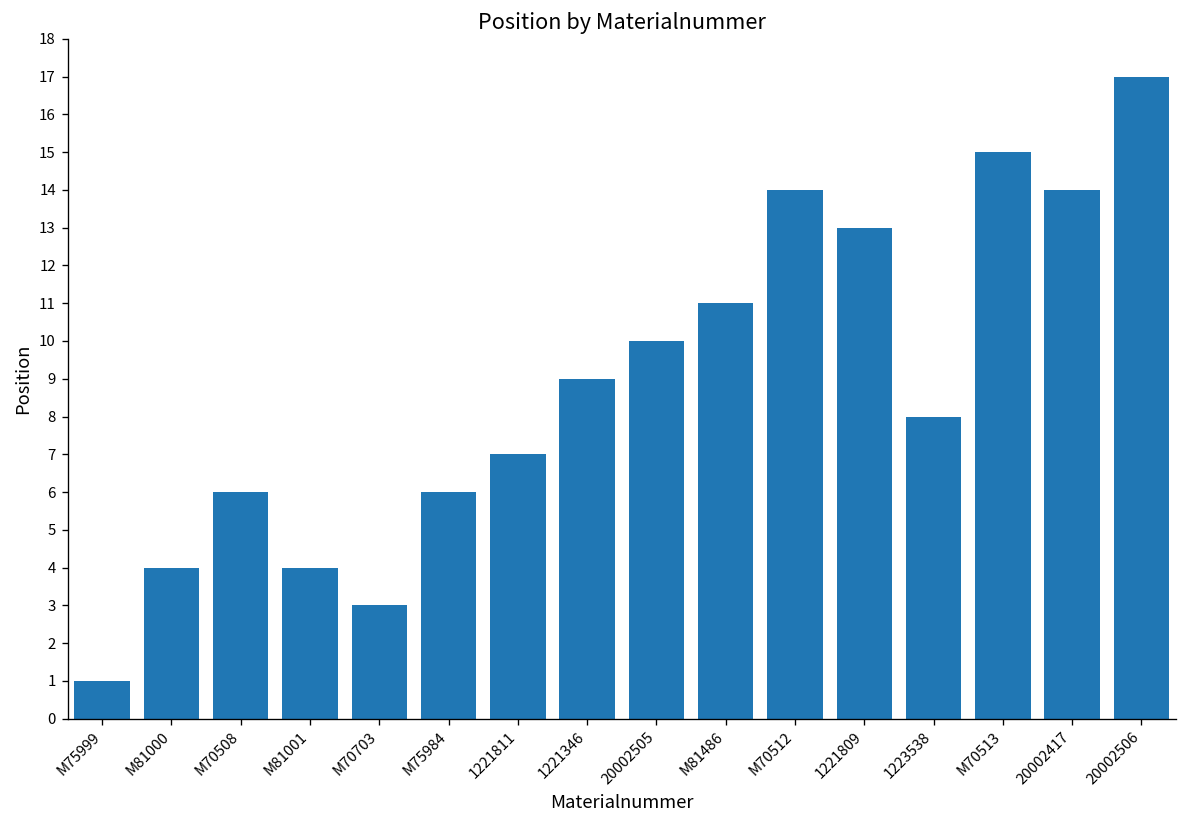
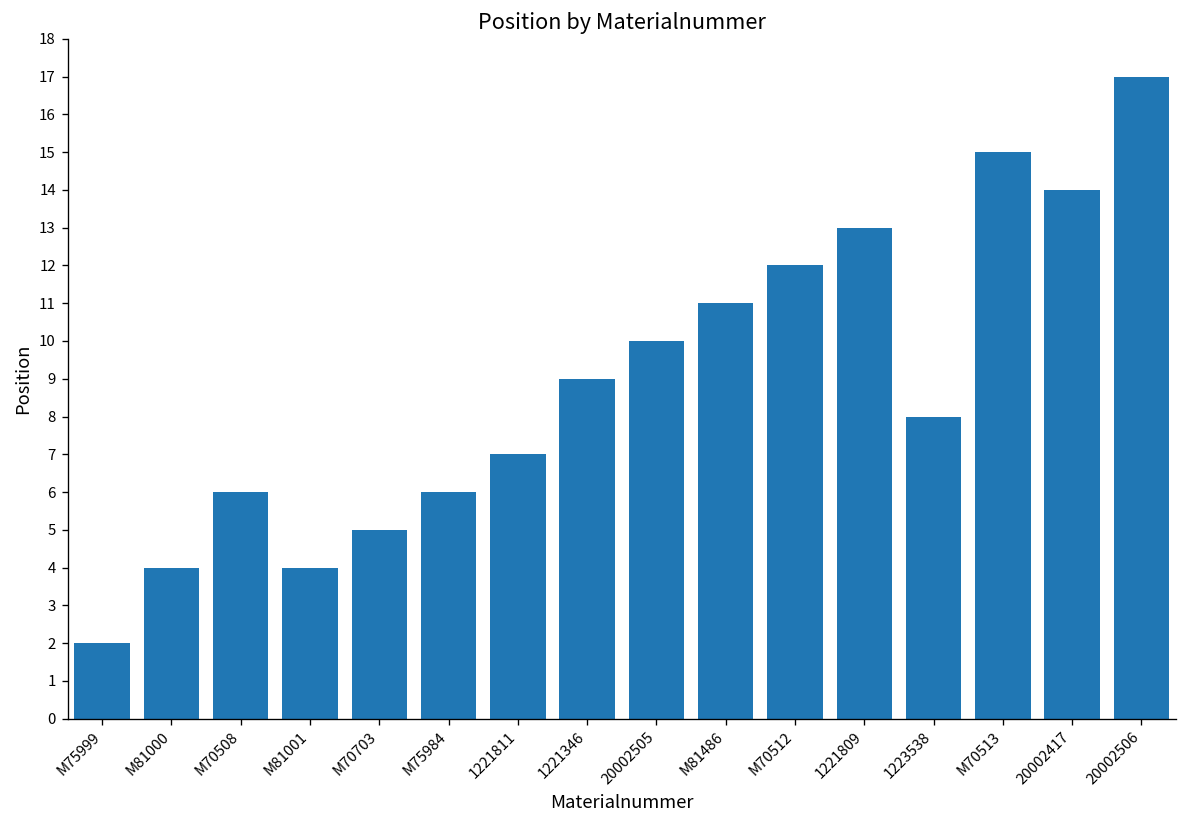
  {
-   "M75999": 1,
+   "M75999": 2,
    "M81000": 4,
    "M70508": 6,
    "M81001": 4,
-   "M70703": 3,
+   "M70703": 5,
    "M75984": 6,
    "1221811": 7,
    "1221346": 9,
    "20002505": 10,
    "M81486": 11,
-   "M70512": 14,
+   "M70512": 12,
    "1221809": 13,
    "1223538": 8,
    "M70513": 15,
    "20002417": 14,
    "20002506": 17
  }
